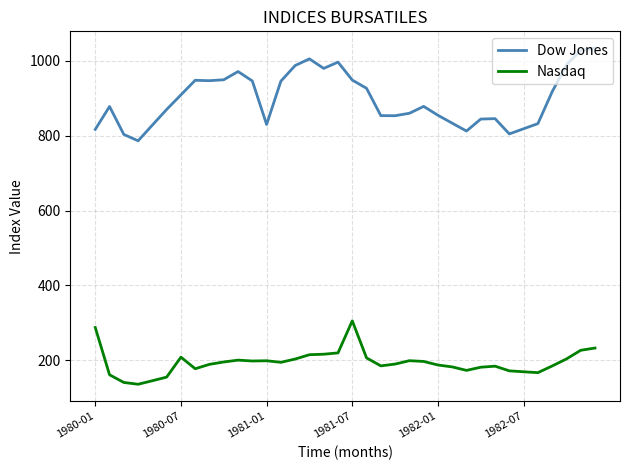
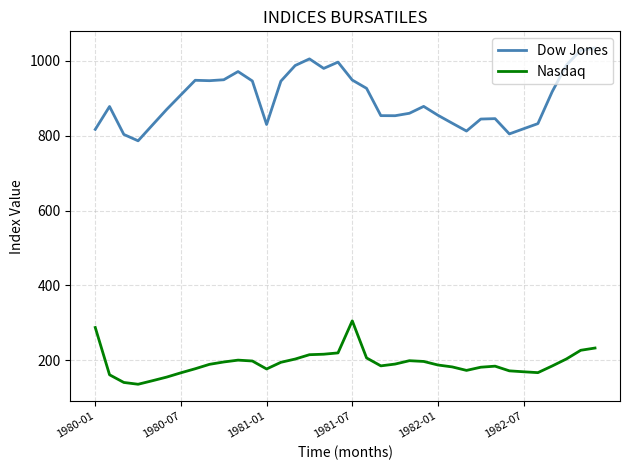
  {
    "Dow Jones": {
      "1980-01": 820,
      "1980-07": 910,
      "1981-01": 830,
      "1981-07": 950,
      "1982-01": 850,
      "1982-07": 820
    },
    "Nasdaq": {
      "1980-01": 290,
-     "1980-07": 210,
-     "1981-01": 200,
+     "1980-07": 170,
+     "1981-01": 180,
      "1981-07": 310,
      "1982-01": 190,
      "1982-07": 170
    }
  }
